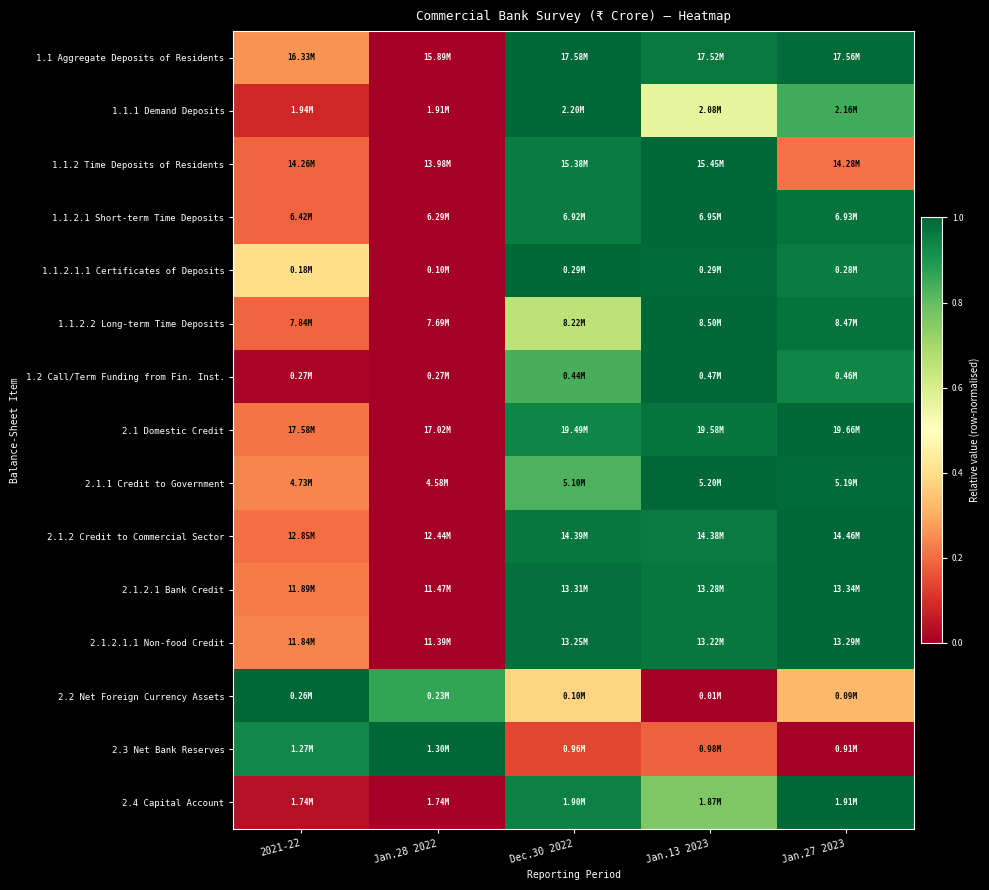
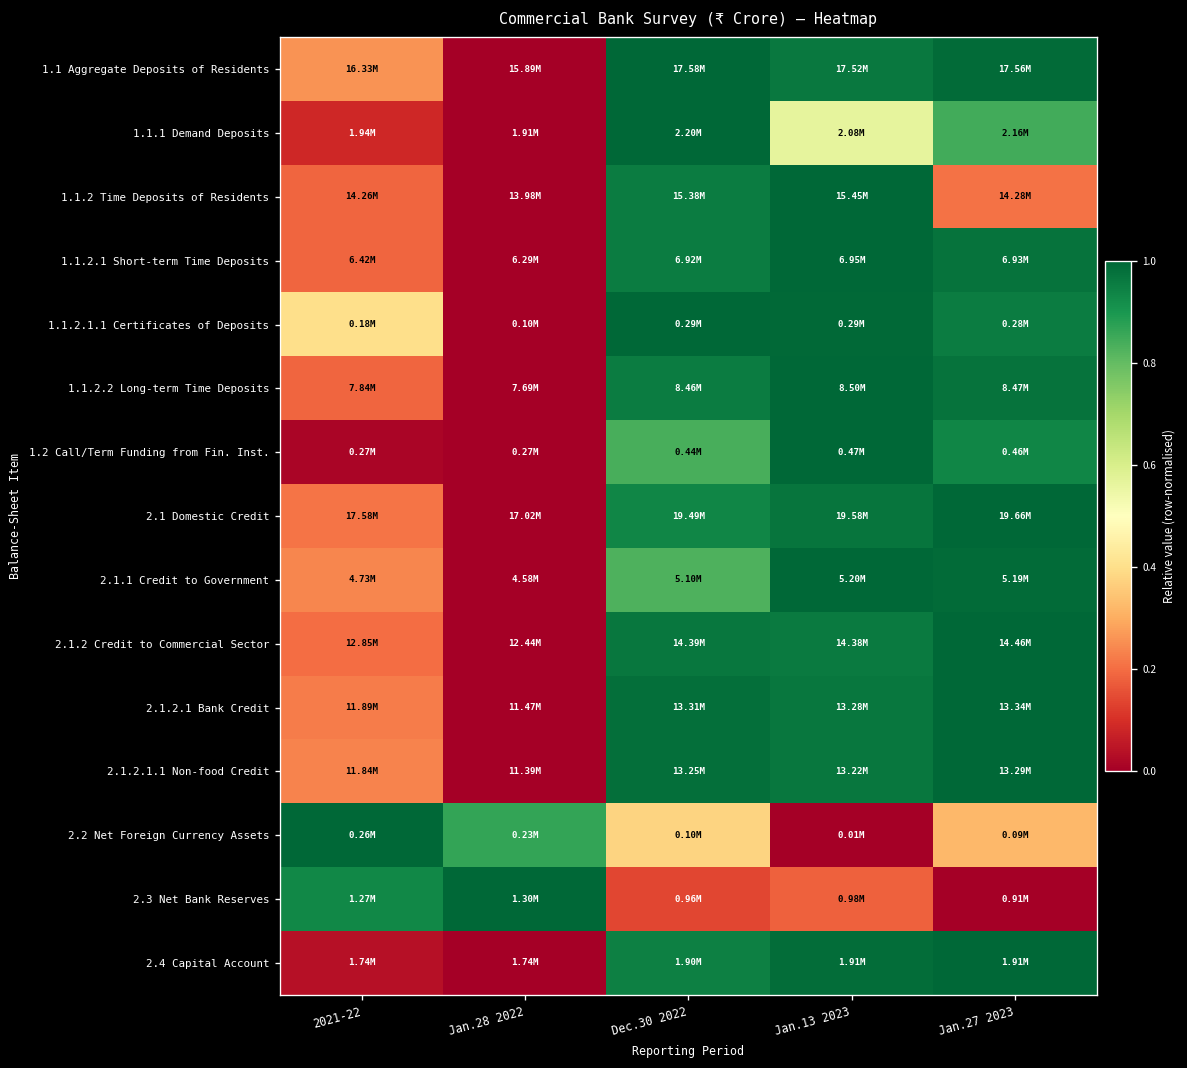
  {
    "1.1 Aggregate Deposits of Residents": {
      "2021-22": "16.33M",
      "Jan.28 2022": "15.89M",
      "Dec.30 2022": "17.58M",
      "Jan.13 2023": "17.52M",
      "Jan.27 2023": "17.56M"
    },
    "1.1.1 Demand Deposits": {
      "2021-22": "1.94M",
      "Jan.28 2022": "1.91M",
      "Dec.30 2022": "2.20M",
      "Jan.13 2023": "2.08M",
      "Jan.27 2023": "2.16M"
    },
    "1.1.2 Time Deposits of Residents": {
      "2021-22": "14.26M",
      "Jan.28 2022": "13.98M",
      "Dec.30 2022": "15.38M",
      "Jan.13 2023": "15.45M",
      "Jan.27 2023": "14.28M"
    },
    "1.1.2.1 Short-term Time Deposits": {
      "2021-22": "6.42M",
      "Jan.28 2022": "6.29M",
      "Dec.30 2022": "6.92M",
      "Jan.13 2023": "6.95M",
      "Jan.27 2023": "6.93M"
    },
    "1.1.2.1.1 Certificates of Deposits": {
      "2021-22": "0.18M",
      "Jan.28 2022": "0.10M",
      "Dec.30 2022": "0.29M",
      "Jan.13 2023": "0.29M",
      "Jan.27 2023": "0.28M"
    },
    "1.1.2.2 Long-term Time Deposits": {
      "2021-22": "7.84M",
      "Jan.28 2022": "7.69M",
-     "Dec.30 2022": "8.22M",
+     "Dec.30 2022": "8.46M",
      "Jan.13 2023": "8.50M",
      "Jan.27 2023": "8.47M"
    },
    "1.2 Call/Term Funding from Fin. Inst.": {
      "2021-22": "0.27M",
      "Jan.28 2022": "0.27M",
      "Dec.30 2022": "0.44M",
      "Jan.13 2023": "0.47M",
      "Jan.27 2023": "0.46M"
    },
    "2.1 Domestic Credit": {
      "2021-22": "17.58M",
      "Jan.28 2022": "17.02M",
      "Dec.30 2022": "19.49M",
      "Jan.13 2023": "19.58M",
      "Jan.27 2023": "19.66M"
    },
    "2.1.1 Credit to Government": {
      "2021-22": "4.73M",
      "Jan.28 2022": "4.58M",
      "Dec.30 2022": "5.10M",
      "Jan.13 2023": "5.20M",
      "Jan.27 2023": "5.19M"
    },
    "2.1.2 Credit to Commercial Sector": {
      "2021-22": "12.85M",
      "Jan.28 2022": "12.44M",
      "Dec.30 2022": "14.39M",
      "Jan.13 2023": "14.38M",
      "Jan.27 2023": "14.46M"
    },
    "2.1.2.1 Bank Credit": {
      "2021-22": "11.89M",
      "Jan.28 2022": "11.47M",
      "Dec.30 2022": "13.31M",
      "Jan.13 2023": "13.28M",
      "Jan.27 2023": "13.34M"
    },
    "2.1.2.1.1 Non-food Credit": {
      "2021-22": "11.84M",
      "Jan.28 2022": "11.39M",
      "Dec.30 2022": "13.25M",
      "Jan.13 2023": "13.22M",
      "Jan.27 2023": "13.29M"
    },
    "2.2 Net Foreign Currency Assets": {
      "2021-22": "0.26M",
      "Jan.28 2022": "0.23M",
      "Dec.30 2022": "0.10M",
      "Jan.13 2023": "0.01M",
      "Jan.27 2023": "0.09M"
    },
    "2.3 Net Bank Reserves": {
      "2021-22": "1.27M",
      "Jan.28 2022": "1.30M",
      "Dec.30 2022": "0.96M",
      "Jan.13 2023": "0.98M",
      "Jan.27 2023": "0.91M"
    },
    "2.4 Capital Account": {
      "2021-22": "1.74M",
      "Jan.28 2022": "1.74M",
      "Dec.30 2022": "1.90M",
-     "Jan.13 2023": "1.87M",
+     "Jan.13 2023": "1.91M",
      "Jan.27 2023": "1.91M"
    }
  }
